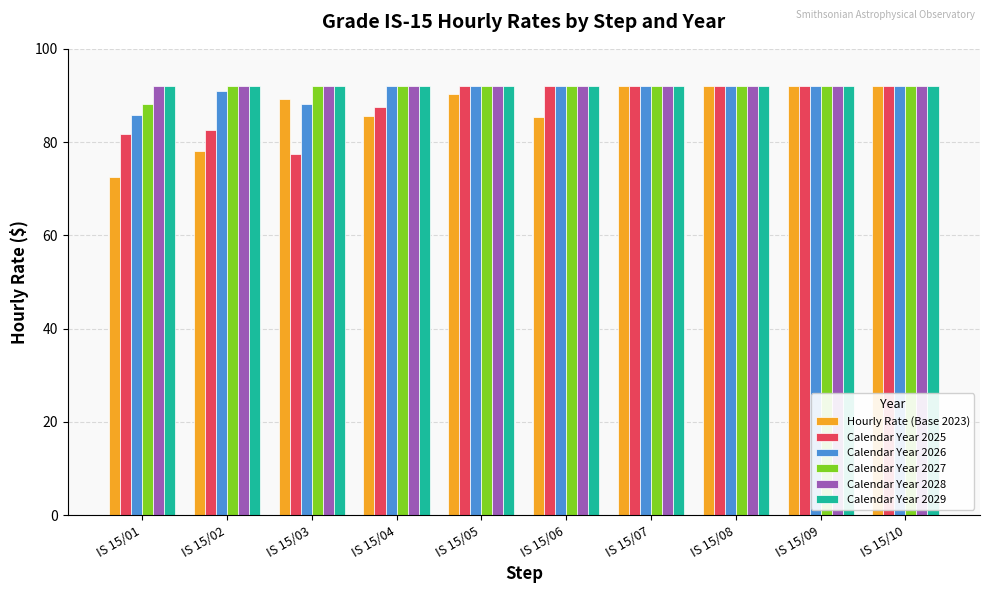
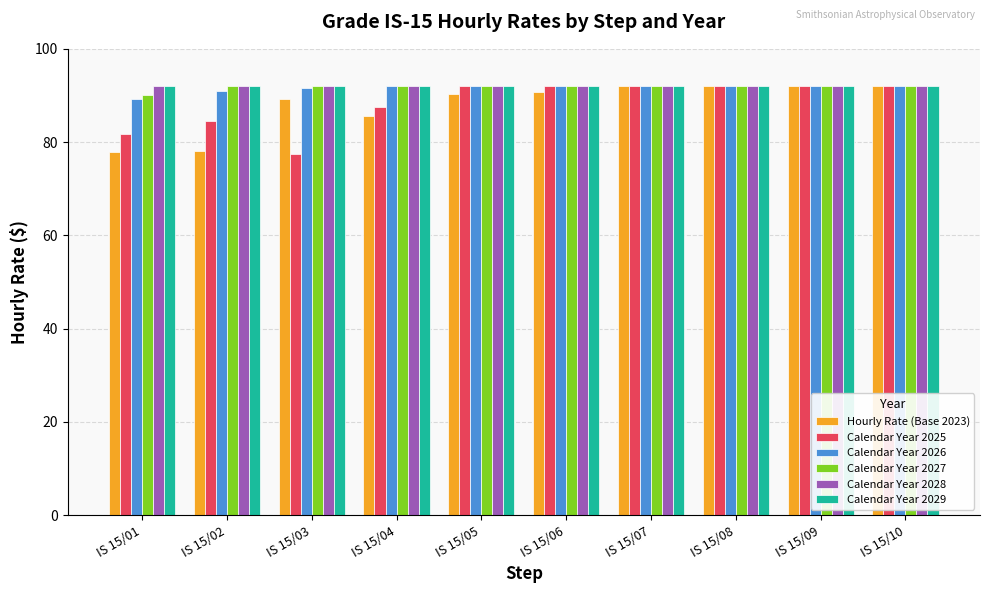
  {
    "Hourly Rate (Base 2023)": {
-     "IS 15/01": 73,
+     "IS 15/01": 78,
      "IS 15/02": 78,
      "IS 15/03": 89,
      "IS 15/04": 86,
      "IS 15/05": 90,
-     "IS 15/06": 85,
+     "IS 15/06": 91,
      "IS 15/07": 92,
      "IS 15/08": 92,
      "IS 15/09": 92,
      "IS 15/10": 92
    },
    "Calendar Year 2025": {
      "IS 15/01": 82,
-     "IS 15/02": 83,
+     "IS 15/02": 84,
      "IS 15/03": 78,
      "IS 15/04": 88,
      "IS 15/05": 92,
      "IS 15/06": 92,
      "IS 15/07": 92,
      "IS 15/08": 92,
      "IS 15/09": 92,
      "IS 15/10": 92
    },
    "Calendar Year 2026": {
-     "IS 15/01": 86,
+     "IS 15/01": 89,
      "IS 15/02": 91,
-     "IS 15/03": 88,
+     "IS 15/03": 92,
      "IS 15/04": 92,
      "IS 15/05": 92,
      "IS 15/06": 92,
      "IS 15/07": 92,
      "IS 15/08": 92,
      "IS 15/09": 92,
      "IS 15/10": 92
    },
    "Calendar Year 2027": {
-     "IS 15/01": 88,
+     "IS 15/01": 90,
      "IS 15/02": 92,
      "IS 15/03": 92,
      "IS 15/04": 92,
      "IS 15/05": 92,
      "IS 15/06": 92,
      "IS 15/07": 92,
      "IS 15/08": 92,
      "IS 15/09": 92,
      "IS 15/10": 92
    },
    "Calendar Year 2028": {
      "IS 15/01": 92,
      "IS 15/02": 92,
      "IS 15/03": 92,
      "IS 15/04": 92,
      "IS 15/05": 92,
      "IS 15/06": 92,
      "IS 15/07": 92,
      "IS 15/08": 92,
      "IS 15/09": 92,
      "IS 15/10": 92
    },
    "Calendar Year 2029": {
      "IS 15/01": 92,
      "IS 15/02": 92,
      "IS 15/03": 92,
      "IS 15/04": 92,
      "IS 15/05": 92,
      "IS 15/06": 92,
      "IS 15/07": 92,
      "IS 15/08": 92,
      "IS 15/09": 92,
      "IS 15/10": 92
    }
  }
